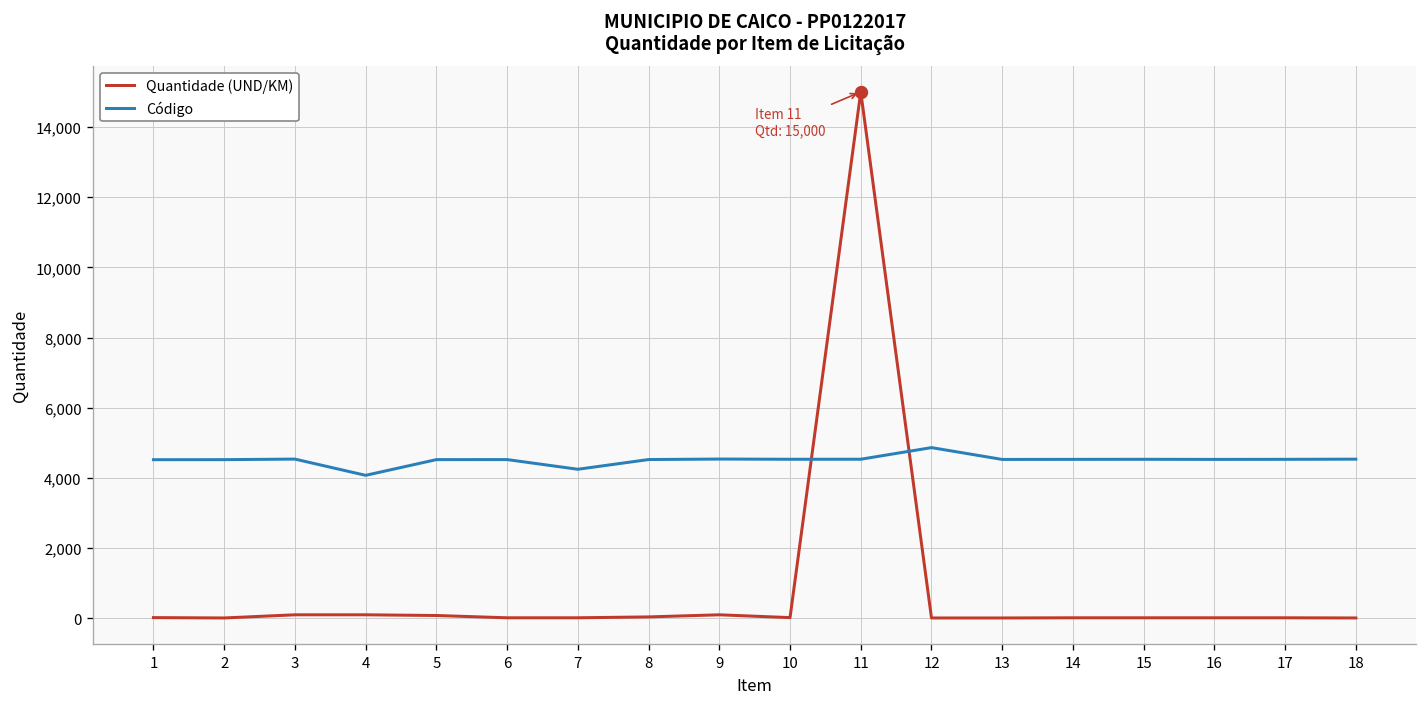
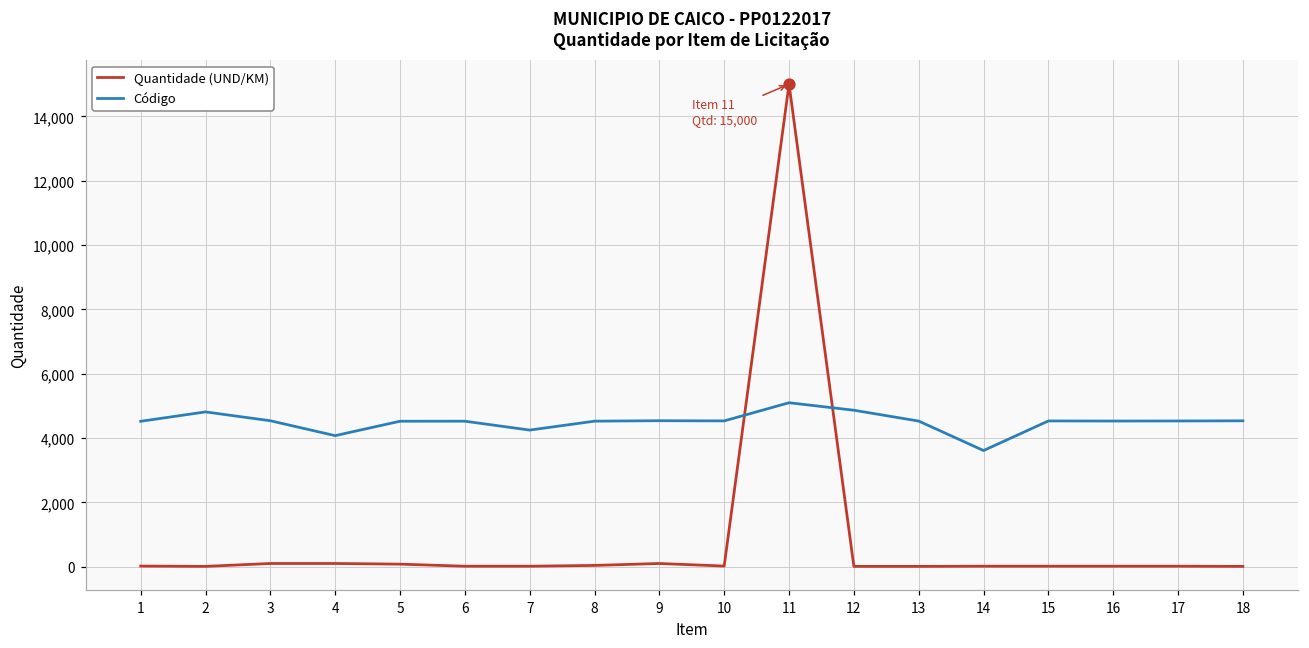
  {
    "Código": {
      "1": "4,500",
-     "2": "4,500",
+     "2": "4,800",
      "3": "4,500",
      "4": "4,100",
      "5": "4,500",
      "6": "4,500",
      "7": "4,200",
      "8": "4,500",
      "9": "4,500",
      "10": "4,500",
-     "11": "4,500",
+     "11": "5,100",
      "12": "4,900",
      "13": "4,500",
-     "14": "4,500",
+     "14": "3,600",
      "15": "4,500",
      "16": "4,500",
      "17": "4,500",
      "18": "4,500"
    }
  }
